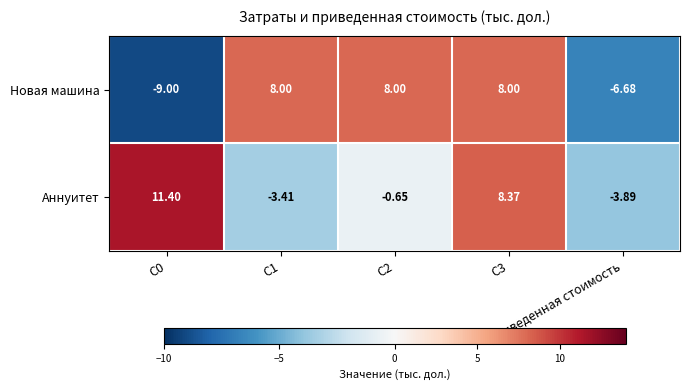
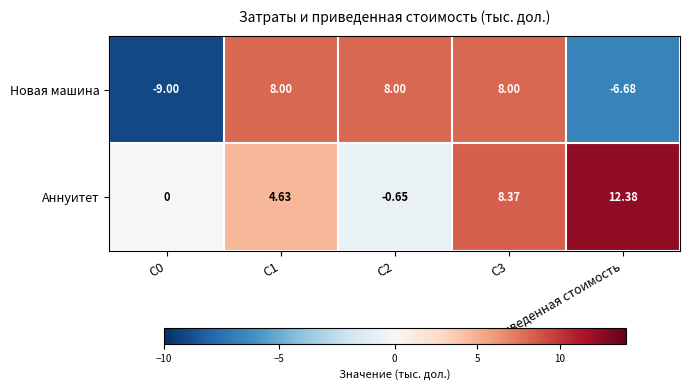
  {
    "Новая машина": {
      "С0": -9.00,
      "С1": 8.00,
      "С2": 8.00,
      "С3": 8.00,
      "Приведенная стоимость": -6.68
    },
    "Аннуитет": {
-     "С0": 11.40,
-     "С1": -3.41,
+     "С0": 0,
+     "С1": 4.63,
      "С2": -0.65,
      "С3": 8.37,
-     "Приведенная стоимость": -3.89
+     "Приведенная стоимость": 12.38
    }
  }
